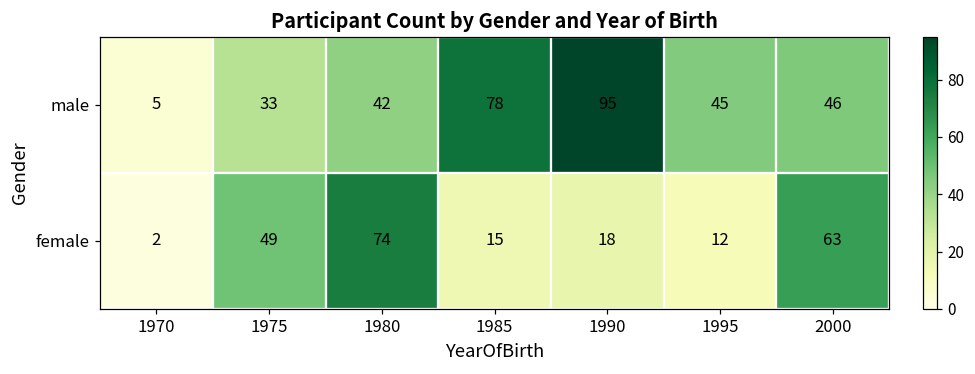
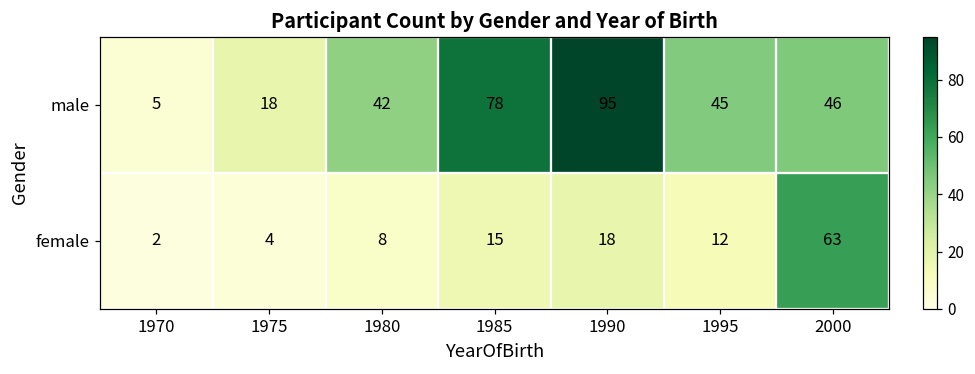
  {
    "male": {
      "1970": 5,
-     "1975": 33,
+     "1975": 18,
      "1980": 42,
      "1985": 78,
      "1990": 95,
      "1995": 45,
      "2000": 46
    },
    "female": {
      "1970": 2,
-     "1975": 49,
-     "1980": 74,
+     "1975": 4,
+     "1980": 8,
      "1985": 15,
      "1990": 18,
      "1995": 12,
      "2000": 63
    }
  }
